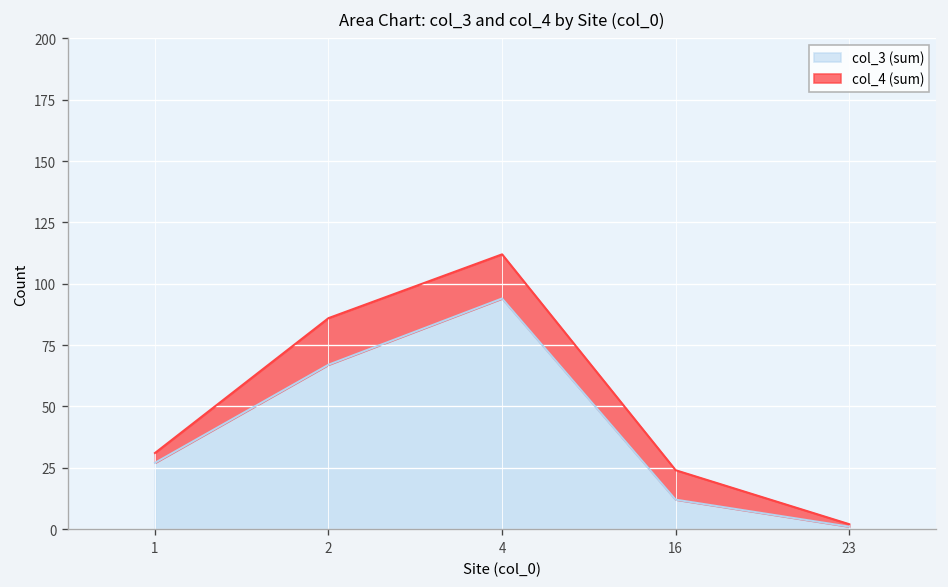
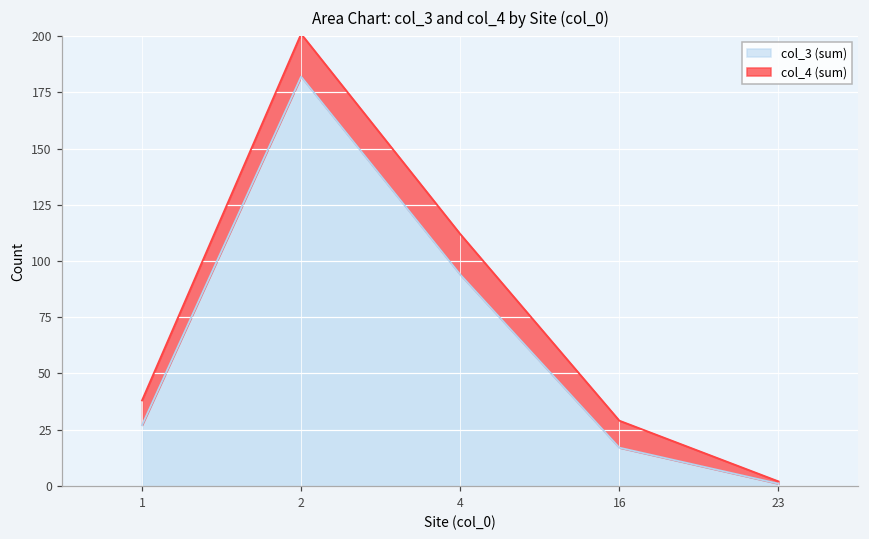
  {
    "col_3 (sum)": {
      "1": 27,
-     "2": 67,
+     "2": 182,
      "4": 94,
-     "16": 12
+     "16": 17
    },
    "col_4 (sum)": {
-     "1": 4,
+     "1": 11,
      "4": 18,
      "16": 12
    }
  }
